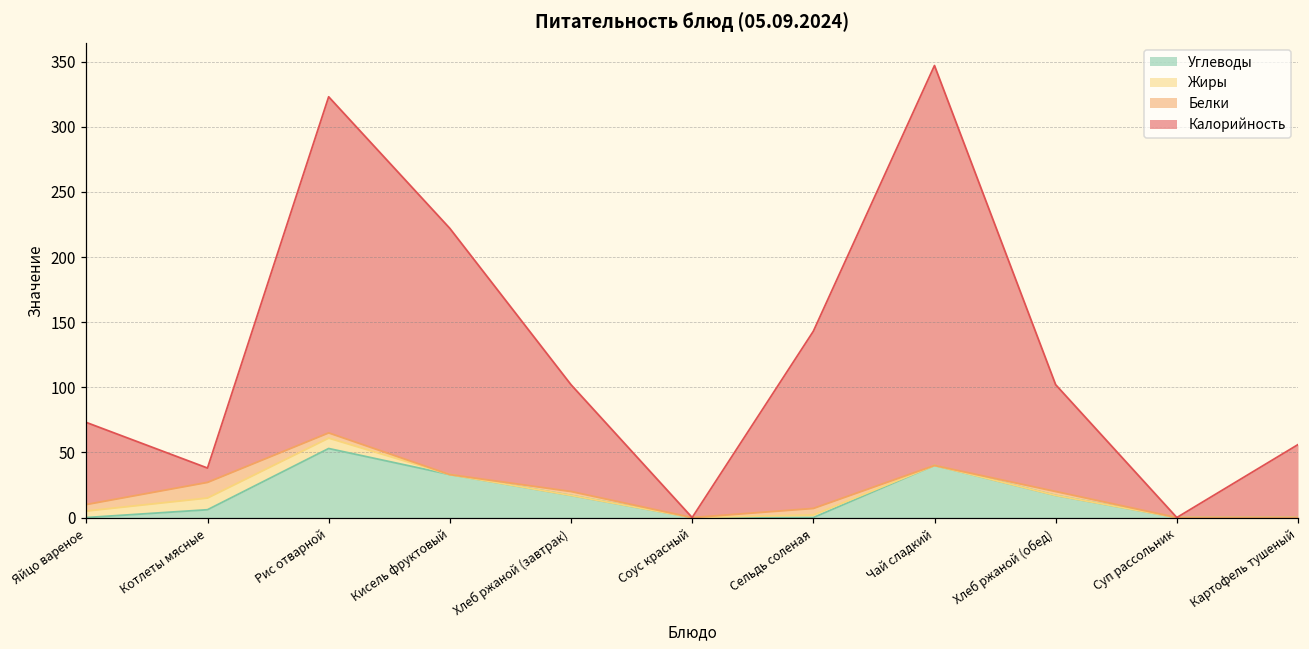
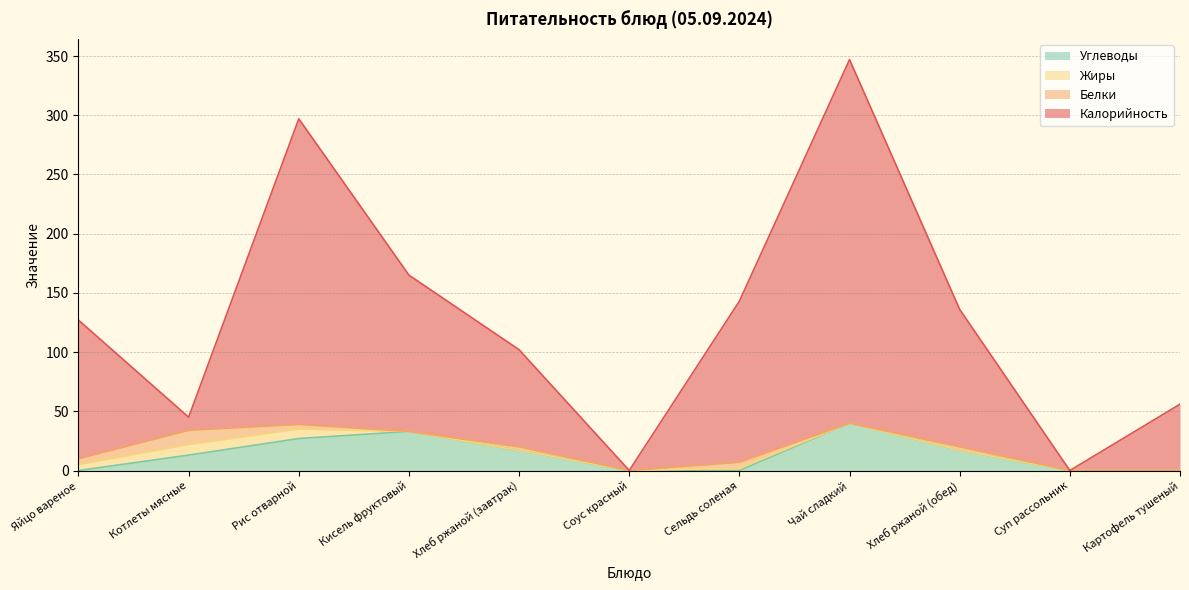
  {
    "Углеводы": {
      "Яйцо вареное": 0,
-     "Котлеты мясные": 6,
-     "Рис отварной": 53
+     "Котлеты мясные": 13,
+     "Рис отварной": 27
    },
    "Калорийность": {
-     "Яйцо вареное": 63,
+     "Яйцо вареное": 117,
      "Котлеты мясные": 11,
      "Рис отварной": 258,
-     "Кисель фруктовый": 189,
+     "Кисель фруктовый": 132,
      "Хлеб ржаной (завтрак)": 82,
      "Сельдь соленая": 136,
      "Чай сладкий": 307,
-     "Хлеб ржаной (обед)": 82,
+     "Хлеб ржаной (обед)": 116,
      "Картофель тушеный": 56
    }
  }
